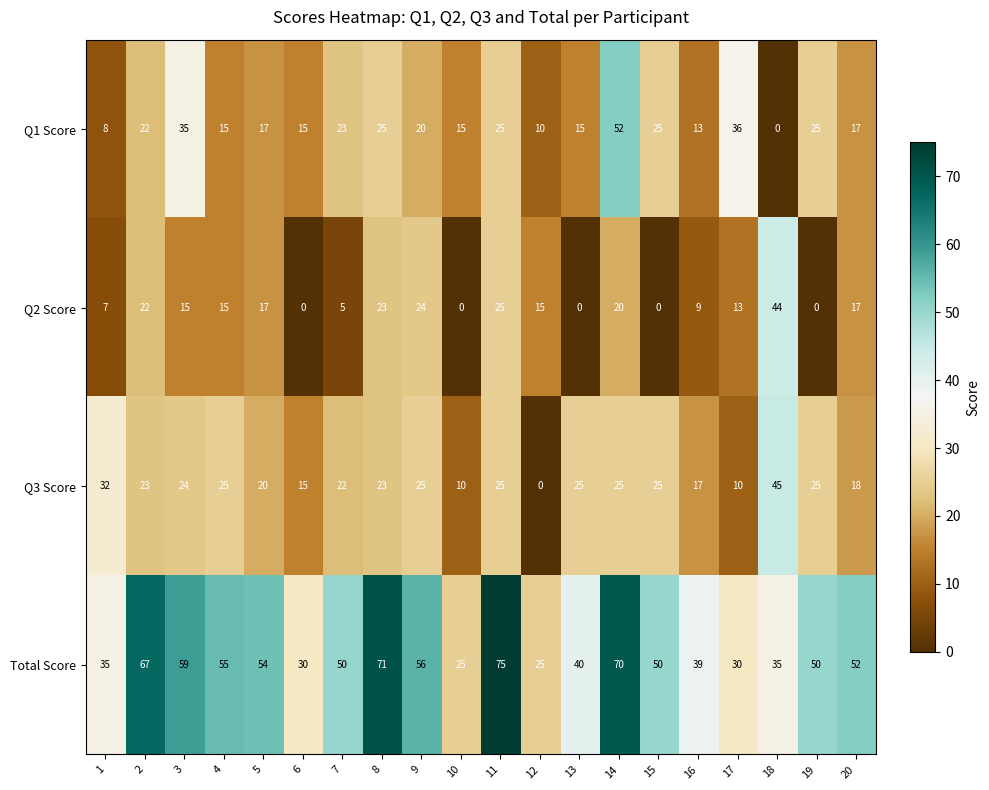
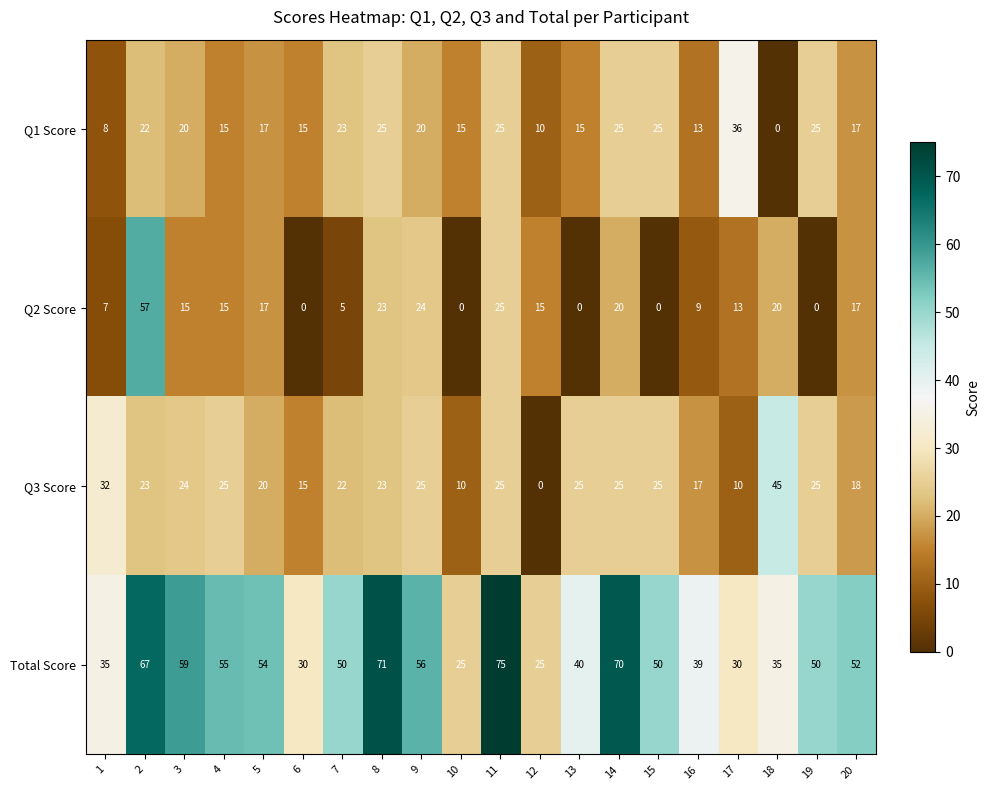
  {
    "Q1 Score": {
      "1": 8,
      "2": 22,
-     "3": 35,
+     "3": 20,
      "4": 15,
      "5": 17,
      "6": 15,
      "7": 23,
      "8": 25,
      "9": 20,
      "10": 15,
      "11": 25,
      "12": 10,
      "13": 15,
-     "14": 52,
+     "14": 25,
      "15": 25,
      "16": 13,
      "17": 36,
      "18": 0,
      "19": 25,
      "20": 17
    },
    "Q2 Score": {
      "1": 7,
-     "2": 22,
+     "2": 57,
      "3": 15,
      "4": 15,
      "5": 17,
      "6": 0,
      "7": 5,
      "8": 23,
      "9": 24,
      "10": 0,
      "11": 25,
      "12": 15,
      "13": 0,
      "14": 20,
      "15": 0,
      "16": 9,
      "17": 13,
-     "18": 44,
+     "18": 20,
      "19": 0,
      "20": 17
    },
    "Q3 Score": {
      "1": 32,
      "2": 23,
      "3": 24,
      "4": 25,
      "5": 20,
      "6": 15,
      "7": 22,
      "8": 23,
      "9": 25,
      "10": 10,
      "11": 25,
      "12": 0,
      "13": 25,
      "14": 25,
      "15": 25,
      "16": 17,
      "17": 10,
      "18": 45,
      "19": 25,
      "20": 18
    },
    "Total Score": {
      "1": 35,
      "2": 67,
      "3": 59,
      "4": 55,
      "5": 54,
      "6": 30,
      "7": 50,
      "8": 71,
      "9": 56,
      "10": 25,
      "11": 75,
      "12": 25,
      "13": 40,
      "14": 70,
      "15": 50,
      "16": 39,
      "17": 30,
      "18": 35,
      "19": 50,
      "20": 52
    }
  }
